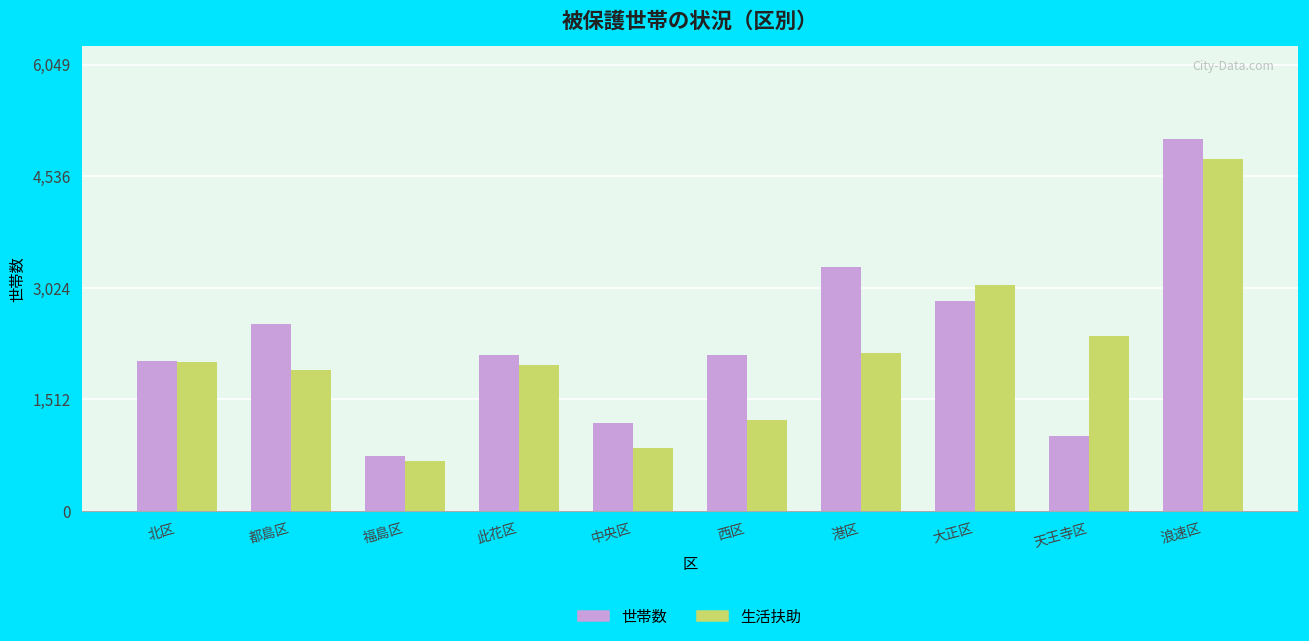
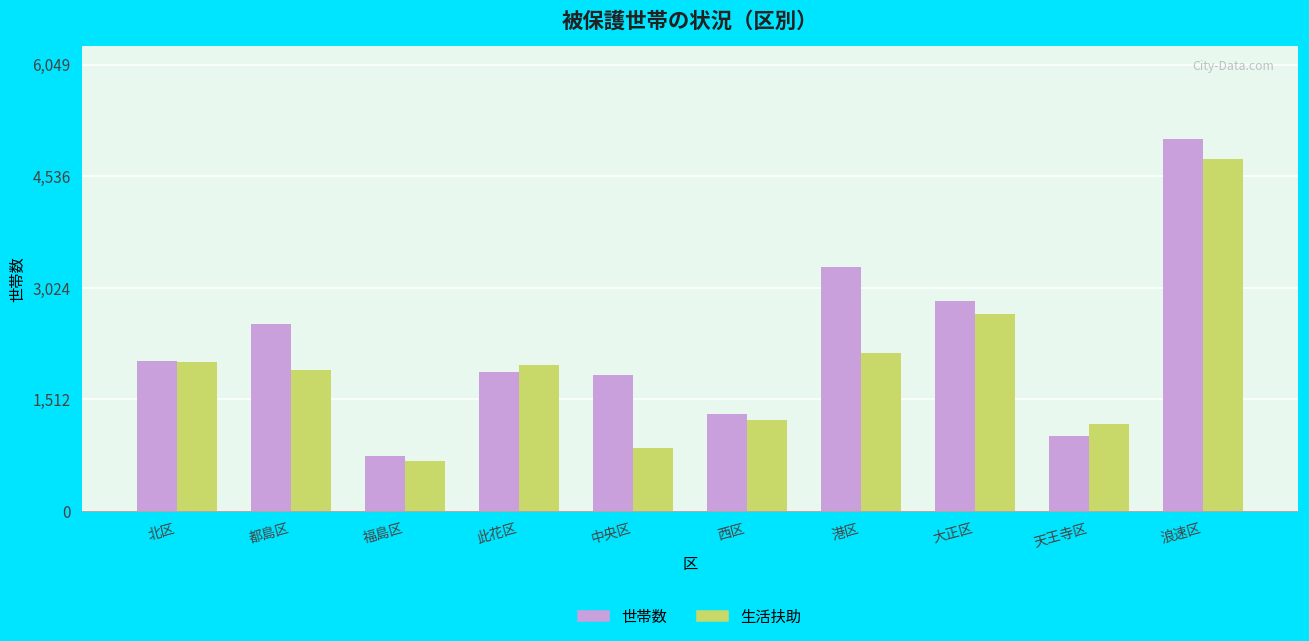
  {
    "世帯数": {
      "北区": "2,000",
      "都島区": "2,500",
      "福島区": "700",
-     "此花区": "2,100",
-     "中央区": "1,200",
-     "西区": "2,100",
+     "此花区": "1,900",
+     "中央区": "1,800",
+     "西区": "1,300",
      "港区": "3,300",
      "大正区": "2,800",
      "天王寺区": "1,000",
      "浪速区": "5,000"
    },
    "生活扶助": {
      "北区": "2,000",
      "都島区": "1,900",
      "福島区": "700",
      "此花区": "2,000",
      "中央区": "900",
      "西区": "1,200",
      "港区": "2,100",
-     "大正区": "3,100",
-     "天王寺区": "2,400",
+     "大正区": "2,700",
+     "天王寺区": "1,200",
      "浪速区": "4,800"
    }
  }
